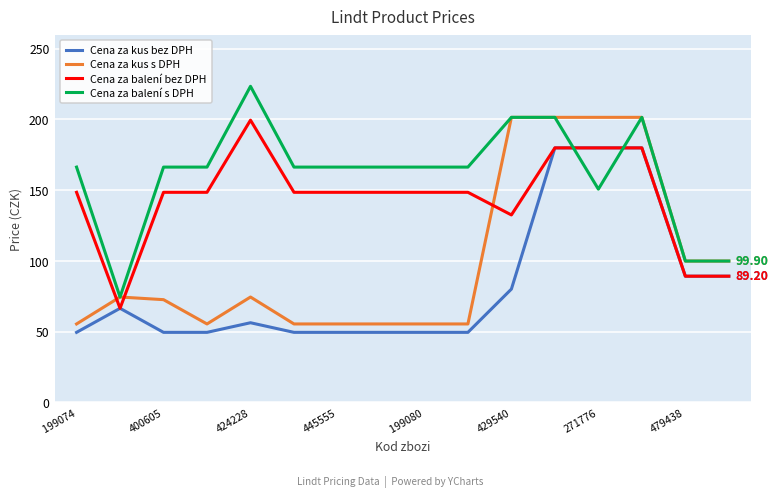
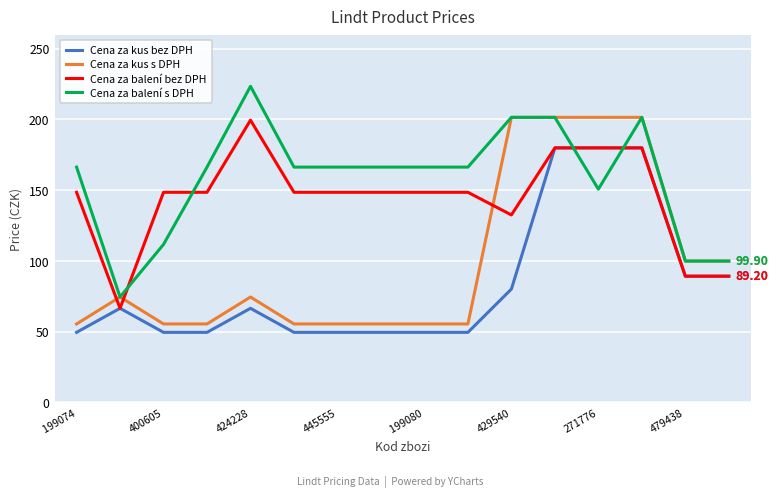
  {
    "Cena za kus bez DPH": {
      "199074": 50,
      "400605": 50,
-     "424228": 56,
+     "424228": 67,
      "445555": 50,
      "199080": 50,
      "429540": 80
    },
    "Cena za kus s DPH": {
      "199074": 55,
-     "400605": 73,
+     "400605": 55,
      "424228": 74,
      "445555": 55,
      "199080": 55,
      "271776": 201
    },
    "Cena za balení bez DPH": {
      "199074": 149,
      "400605": 149,
      "424228": 200,
      "445555": 149,
      "199080": 149,
      "429540": 133
    },
    "Cena za balení s DPH": {
      "199074": 166,
-     "400605": 166,
+     "400605": 112,
      "424228": 223,
      "445555": 166,
      "199080": 166,
      "271776": 151
    }
  }
